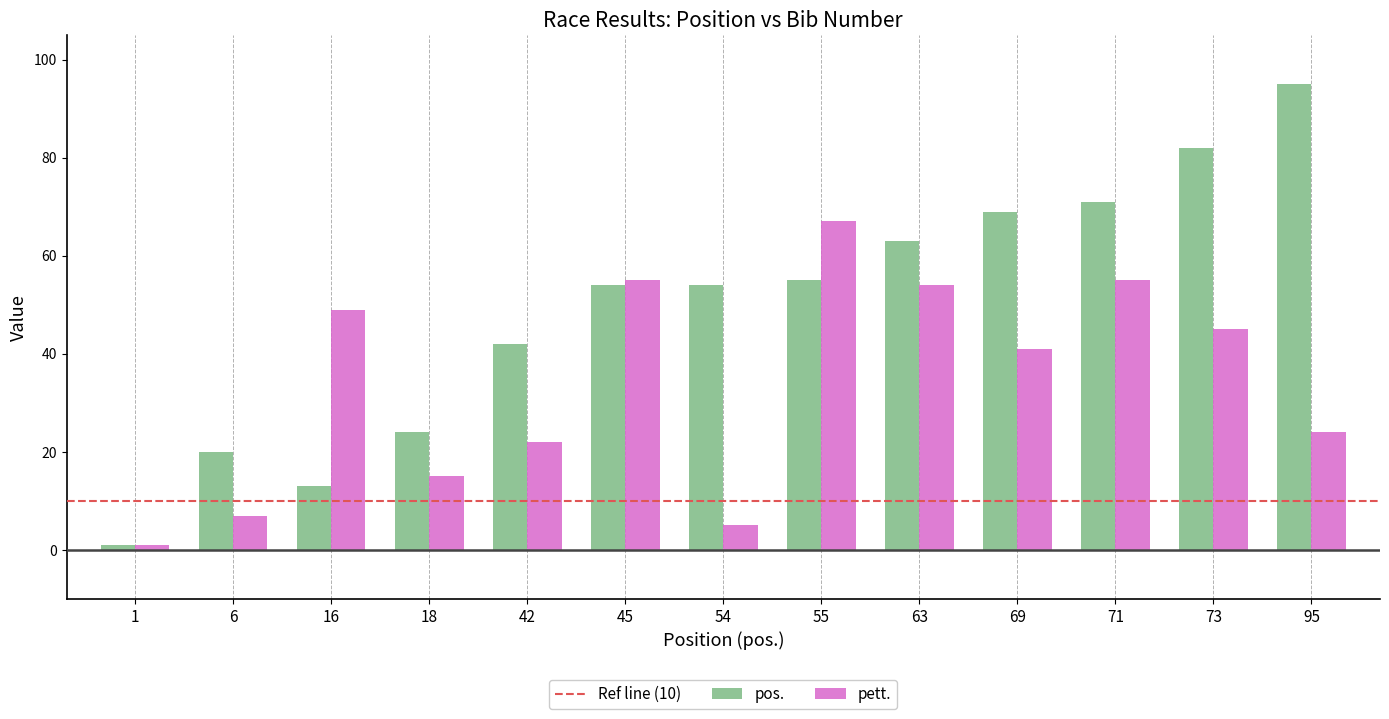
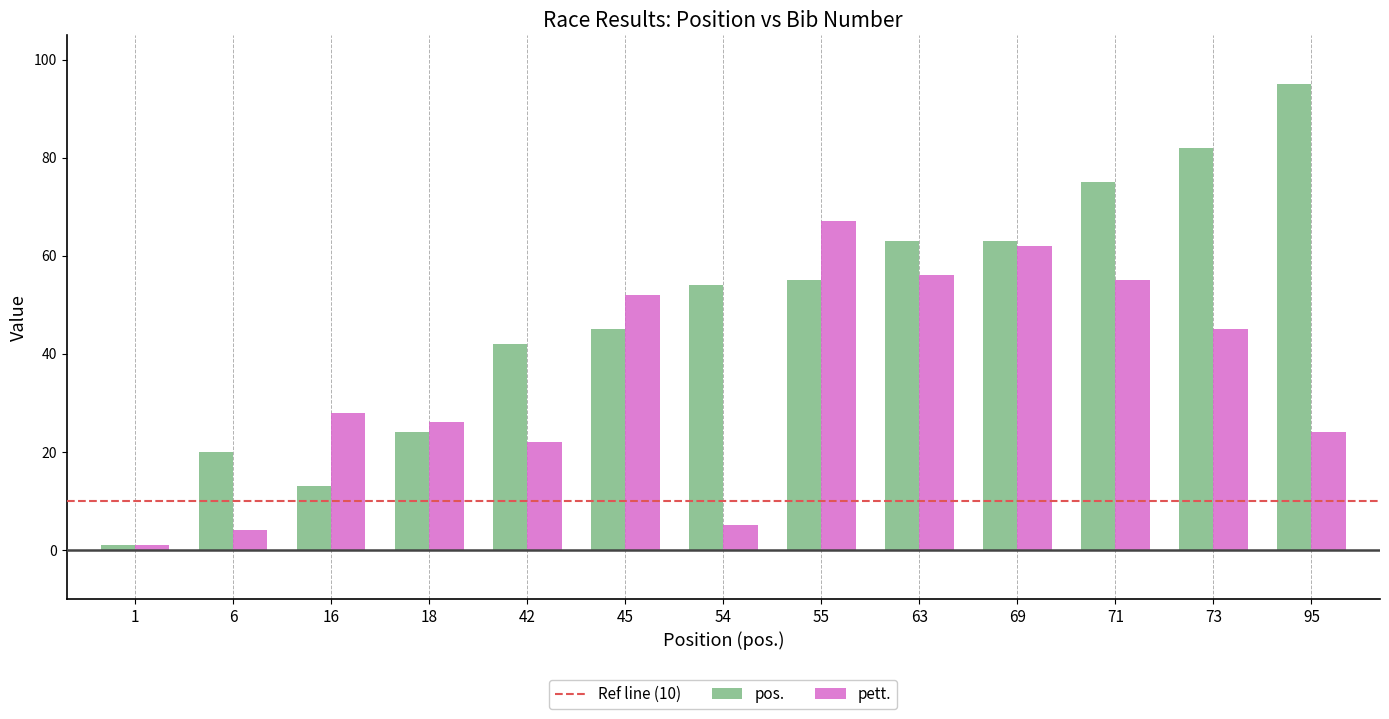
  {
    "pos.": {
      "1": 1,
      "6": 20,
      "16": 13,
      "18": 24,
      "42": 42,
-     "45": 54,
+     "45": 45,
      "54": 54,
      "55": 55,
      "63": 63,
-     "69": 69,
-     "71": 71,
+     "69": 63,
+     "71": 75,
      "73": 82,
      "95": 95
    },
    "pett.": {
      "1": 1,
-     "6": 7,
-     "16": 49,
-     "18": 15,
+     "6": 4,
+     "16": 28,
+     "18": 26,
      "42": 22,
-     "45": 55,
+     "45": 52,
      "54": 5,
      "55": 67,
-     "63": 54,
-     "69": 41,
+     "63": 56,
+     "69": 62,
      "71": 55,
      "73": 45,
      "95": 24
    }
  }
